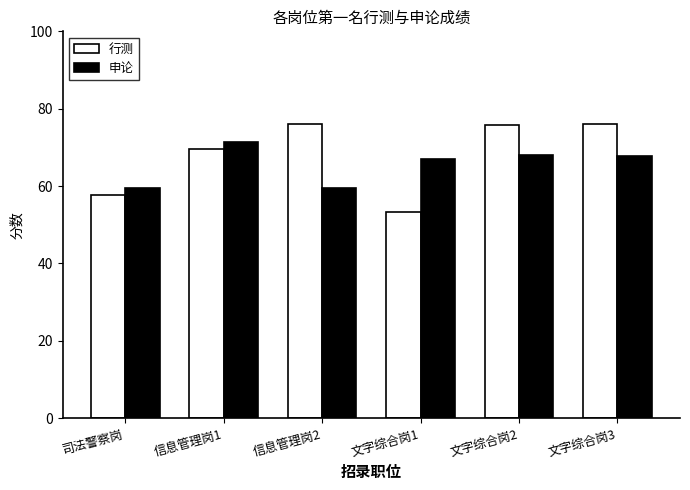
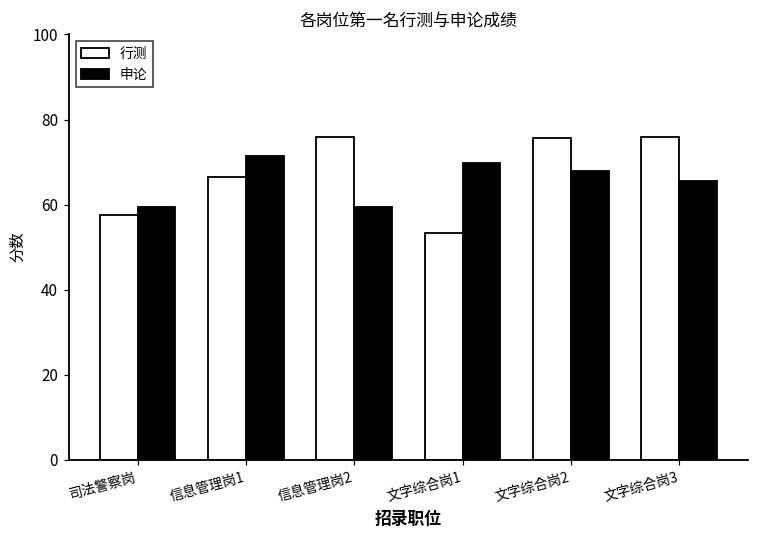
  {
    "行测": {
      "司法警察岗": 58,
-     "信息管理岗1": 70,
+     "信息管理岗1": 66,
      "信息管理岗2": 76,
      "文字综合岗1": 53,
      "文字综合岗2": 76,
      "文字综合岗3": 76
    },
    "申论": {
      "司法警察岗": 60,
      "信息管理岗1": 72,
      "信息管理岗2": 59,
-     "文字综合岗1": 67,
+     "文字综合岗1": 70,
      "文字综合岗2": 68,
-     "文字综合岗3": 68
+     "文字综合岗3": 66
    }
  }
